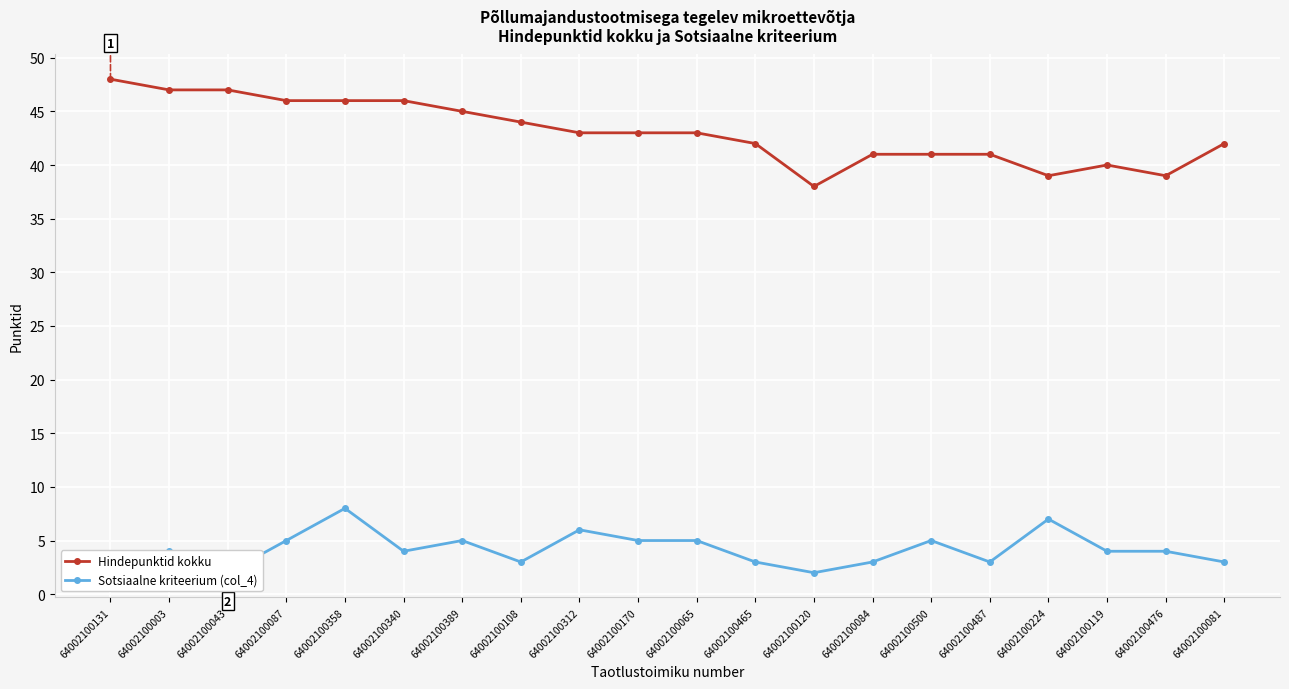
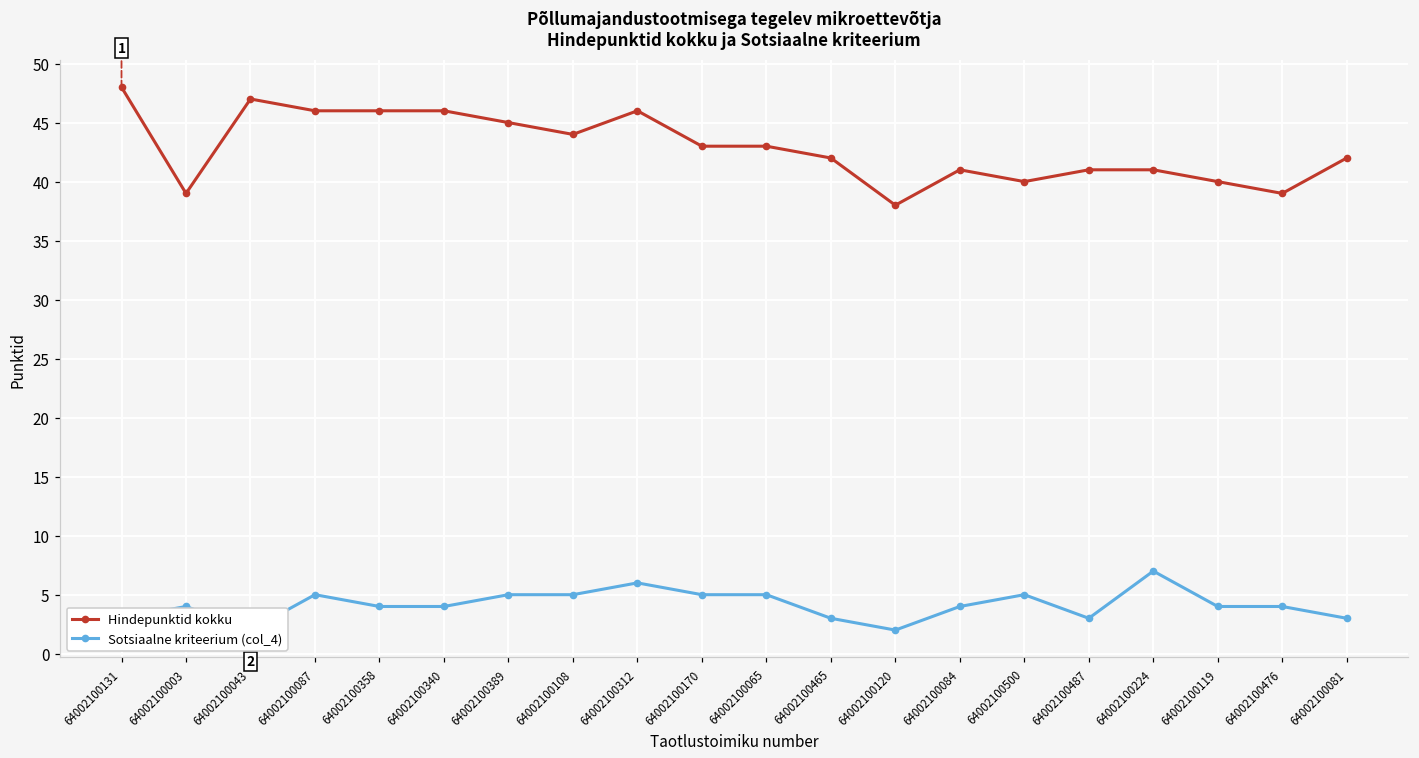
  {
    "Hindepunktid kokku": {
-     "64002100003": 47,
+     "64002100003": 39,
      "64002100043": 47,
      "64002100087": 46,
      "64002100358": 46,
      "64002100340": 46,
      "64002100389": 45,
      "64002100108": 44,
-     "64002100312": 43,
+     "64002100312": 46,
      "64002100170": 43,
      "64002100065": 43,
      "64002100465": 42,
      "64002100120": 38,
      "64002100084": 41,
-     "64002100500": 41,
+     "64002100500": 40,
      "64002100487": 41,
-     "64002100224": 39,
+     "64002100224": 41,
      "64002100119": 40,
      "64002100476": 39,
      "64002100081": 42
    },
    "Sotsiaalne kriteerium (col_4)": {
      "64002100087": 5,
-     "64002100358": 8,
+     "64002100358": 4,
      "64002100340": 4,
      "64002100389": 5,
-     "64002100108": 3,
+     "64002100108": 5,
      "64002100312": 6,
      "64002100170": 5,
      "64002100065": 5,
      "64002100465": 3,
      "64002100120": 2,
-     "64002100084": 3,
+     "64002100084": 4,
      "64002100500": 5,
      "64002100487": 3,
      "64002100224": 7,
      "64002100119": 4,
      "64002100476": 4,
      "64002100081": 3
    }
  }
